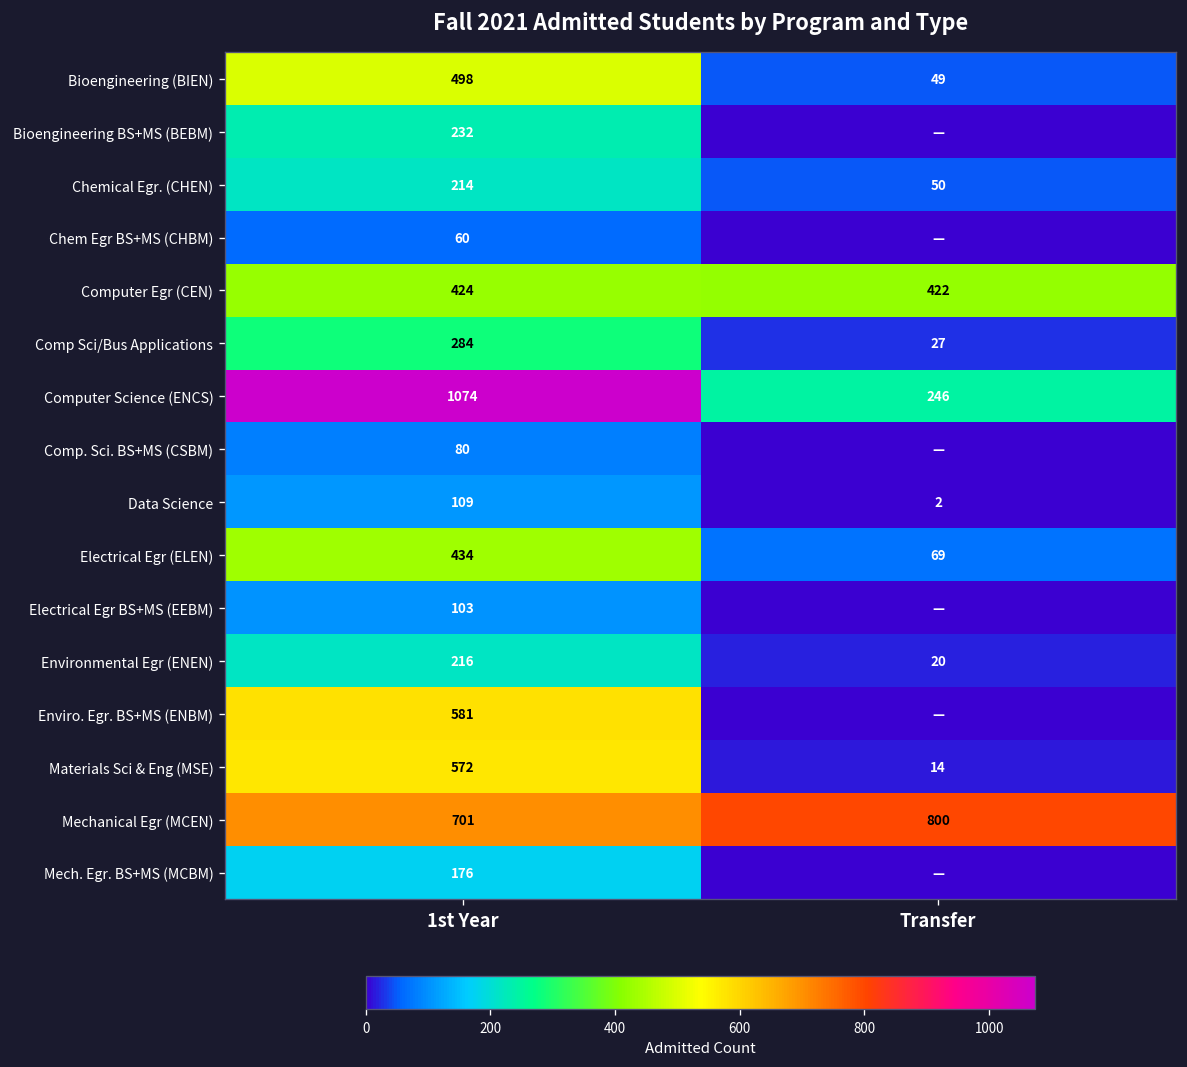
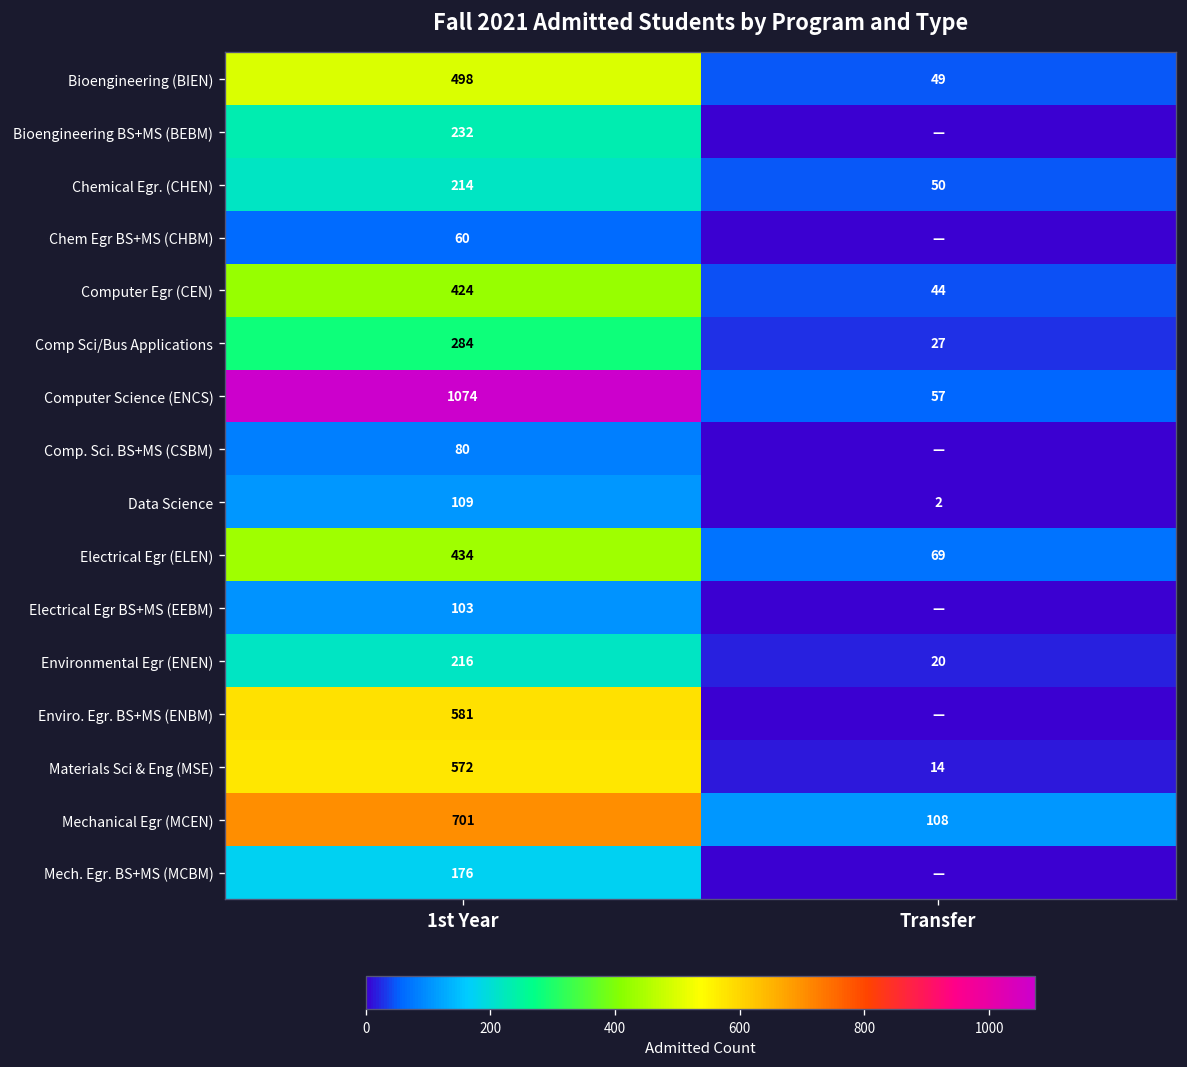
  {
    "Bioengineering (BIEN)": {
      "1st Year": 498,
      "Transfer": 49
    },
    "Bioengineering BS+MS (BEBM)": {
      "1st Year": 232
    },
    "Chemical Egr. (CHEN)": {
      "1st Year": 214,
      "Transfer": 50
    },
    "Chem Egr BS+MS (CHBM)": {
      "1st Year": 60
    },
    "Computer Egr (CEN)": {
      "1st Year": 424,
-     "Transfer": 422
+     "Transfer": 44
    },
    "Comp Sci/Bus Applications": {
      "1st Year": 284,
      "Transfer": 27
    },
    "Computer Science (ENCS)": {
      "1st Year": 1074,
-     "Transfer": 246
+     "Transfer": 57
    },
    "Comp. Sci. BS+MS (CSBM)": {
      "1st Year": 80
    },
    "Data Science": {
      "1st Year": 109,
      "Transfer": 2
    },
    "Electrical Egr (ELEN)": {
      "1st Year": 434,
      "Transfer": 69
    },
    "Electrical Egr BS+MS (EEBM)": {
      "1st Year": 103
    },
    "Environmental Egr (ENEN)": {
      "1st Year": 216,
      "Transfer": 20
    },
    "Enviro. Egr. BS+MS (ENBM)": {
      "1st Year": 581
    },
    "Materials Sci & Eng (MSE)": {
      "1st Year": 572,
      "Transfer": 14
    },
    "Mechanical Egr (MCEN)": {
      "1st Year": 701,
-     "Transfer": 800
+     "Transfer": 108
    },
    "Mech. Egr. BS+MS (MCBM)": {
      "1st Year": 176
    }
  }
